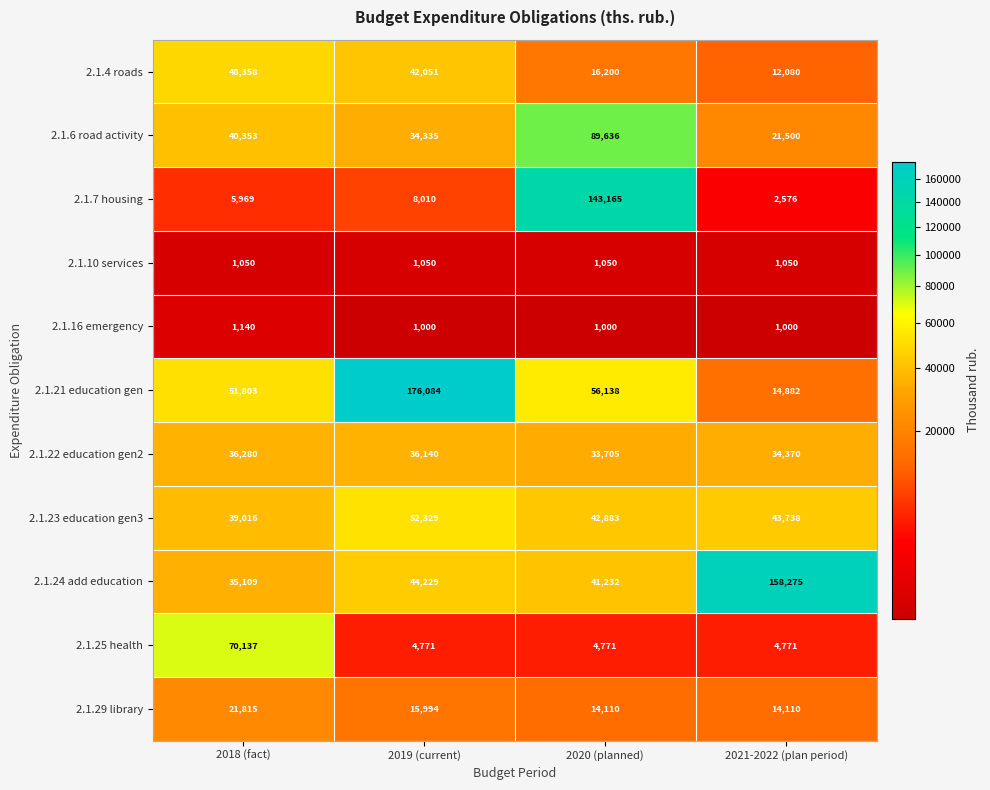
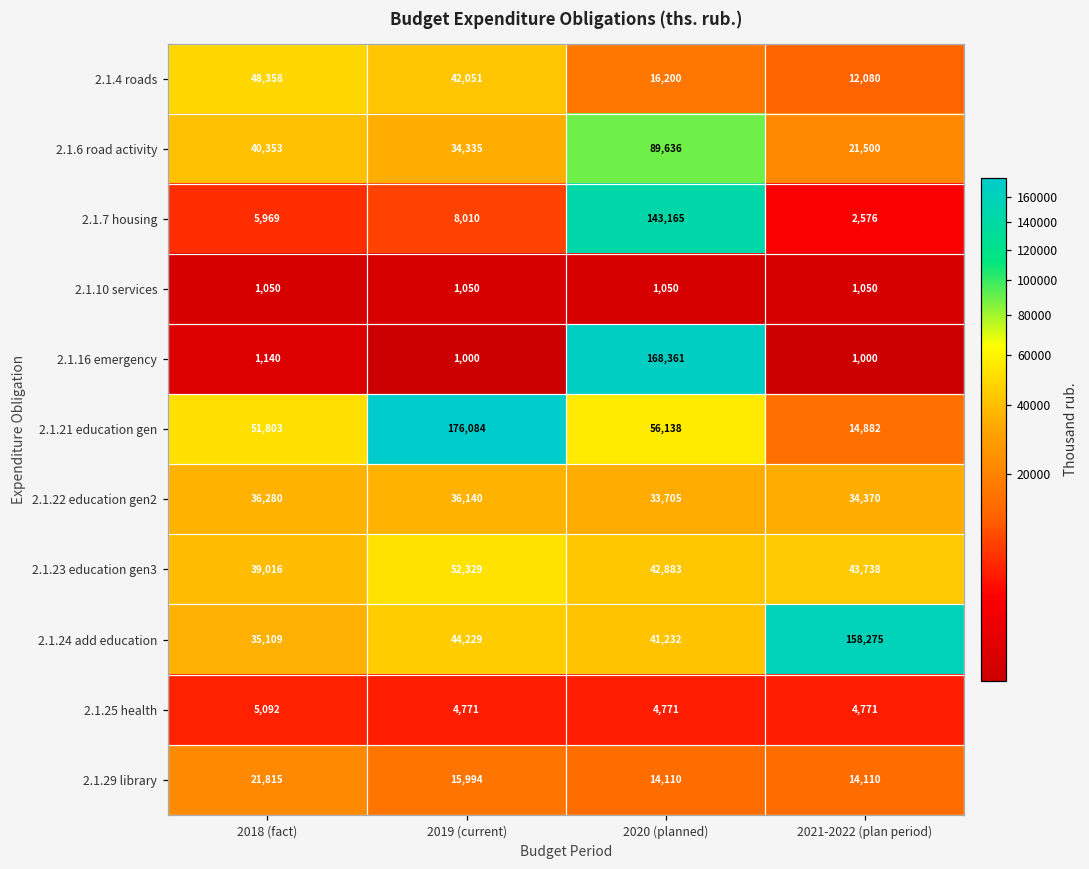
  {
    "2.1.4 roads": {
      "2018 (fact)": "48,358",
      "2019 (current)": "42,051",
      "2020 (planned)": "16,200",
      "2021-2022 (plan period)": "12,080"
    },
    "2.1.6 road activity": {
      "2018 (fact)": "40,353",
      "2019 (current)": "34,335",
      "2020 (planned)": "89,636",
      "2021-2022 (plan period)": "21,500"
    },
    "2.1.7 housing": {
      "2018 (fact)": "5,969",
      "2019 (current)": "8,010",
      "2020 (planned)": "143,165",
      "2021-2022 (plan period)": "2,576"
    },
    "2.1.10 services": {
      "2018 (fact)": "1,050",
      "2019 (current)": "1,050",
      "2020 (planned)": "1,050",
      "2021-2022 (plan period)": "1,050"
    },
    "2.1.16 emergency": {
      "2018 (fact)": "1,140",
      "2019 (current)": "1,000",
-     "2020 (planned)": "1,000",
+     "2020 (planned)": "168,361",
      "2021-2022 (plan period)": "1,000"
    },
    "2.1.21 education gen": {
      "2018 (fact)": "51,803",
      "2019 (current)": "176,084",
      "2020 (planned)": "56,138",
      "2021-2022 (plan period)": "14,882"
    },
    "2.1.22 education gen2": {
      "2018 (fact)": "36,280",
      "2019 (current)": "36,140",
      "2020 (planned)": "33,705",
      "2021-2022 (plan period)": "34,370"
    },
    "2.1.23 education gen3": {
      "2018 (fact)": "39,016",
      "2019 (current)": "52,329",
      "2020 (planned)": "42,883",
      "2021-2022 (plan period)": "43,738"
    },
    "2.1.24 add education": {
      "2018 (fact)": "35,109",
      "2019 (current)": "44,229",
      "2020 (planned)": "41,232",
      "2021-2022 (plan period)": "158,275"
    },
    "2.1.25 health": {
-     "2018 (fact)": "70,137",
+     "2018 (fact)": "5,092",
      "2019 (current)": "4,771",
      "2020 (planned)": "4,771",
      "2021-2022 (plan period)": "4,771"
    },
    "2.1.29 library": {
      "2018 (fact)": "21,815",
      "2019 (current)": "15,994",
      "2020 (planned)": "14,110",
      "2021-2022 (plan period)": "14,110"
    }
  }
